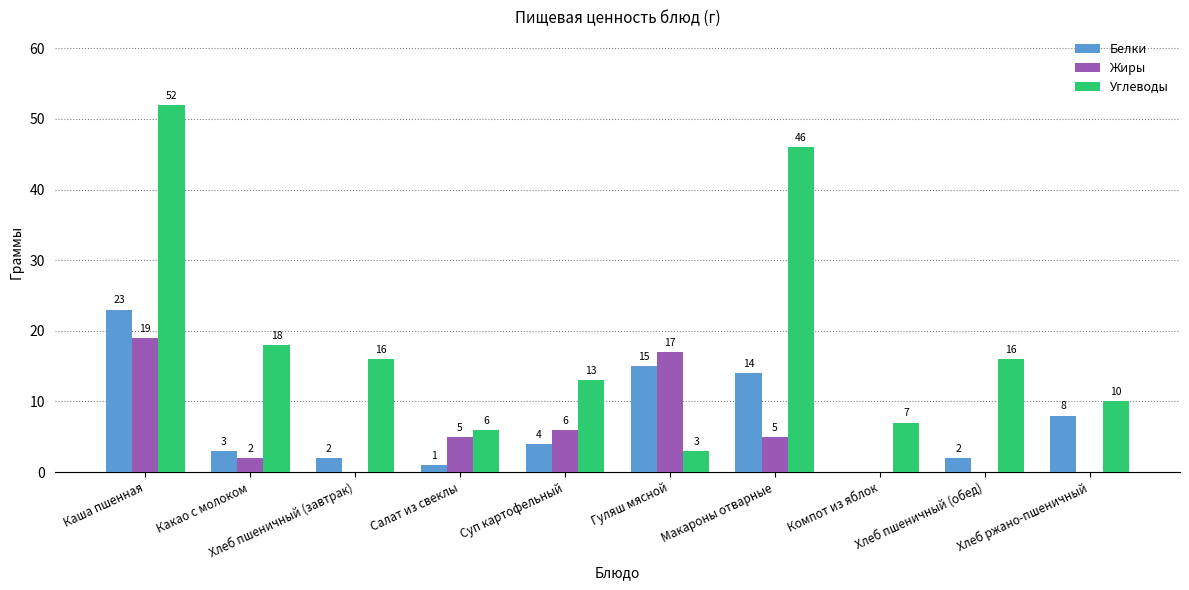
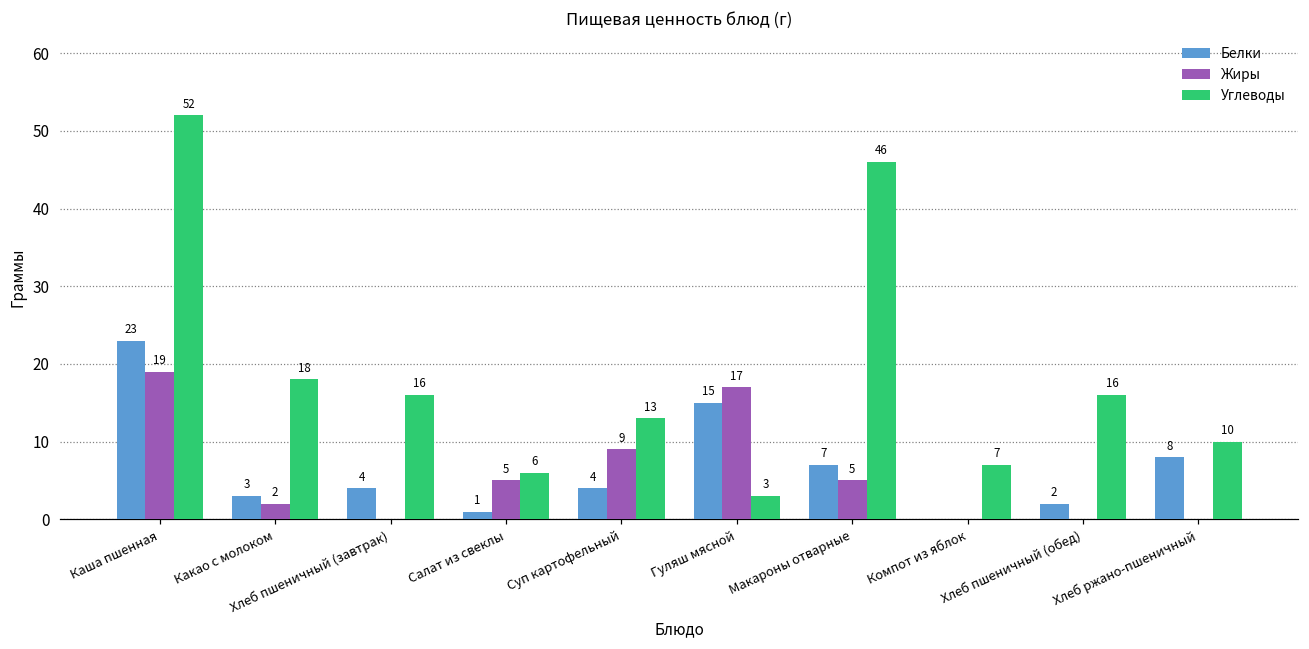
  {
    "Белки": {
      "Каша пшенная": 23,
      "Какао с молоком": 3,
-     "Хлеб пшеничный (завтрак)": 2,
+     "Хлеб пшеничный (завтрак)": 4,
      "Салат из свеклы": 1,
      "Суп картофельный": 4,
      "Гуляш мясной": 15,
-     "Макароны отварные": 14,
+     "Макароны отварные": 7,
      "Хлеб пшеничный (обед)": 2,
      "Хлеб ржано-пшеничный": 8
    },
    "Жиры": {
      "Каша пшенная": 19,
      "Какао с молоком": 2,
      "Салат из свеклы": 5,
-     "Суп картофельный": 6,
+     "Суп картофельный": 9,
      "Гуляш мясной": 17,
      "Макароны отварные": 5
    },
    "Углеводы": {
      "Каша пшенная": 52,
      "Какао с молоком": 18,
      "Хлеб пшеничный (завтрак)": 16,
      "Салат из свеклы": 6,
      "Суп картофельный": 13,
      "Гуляш мясной": 3,
      "Макароны отварные": 46,
      "Компот из яблок": 7,
      "Хлеб пшеничный (обед)": 16,
      "Хлеб ржано-пшеничный": 10
    }
  }
